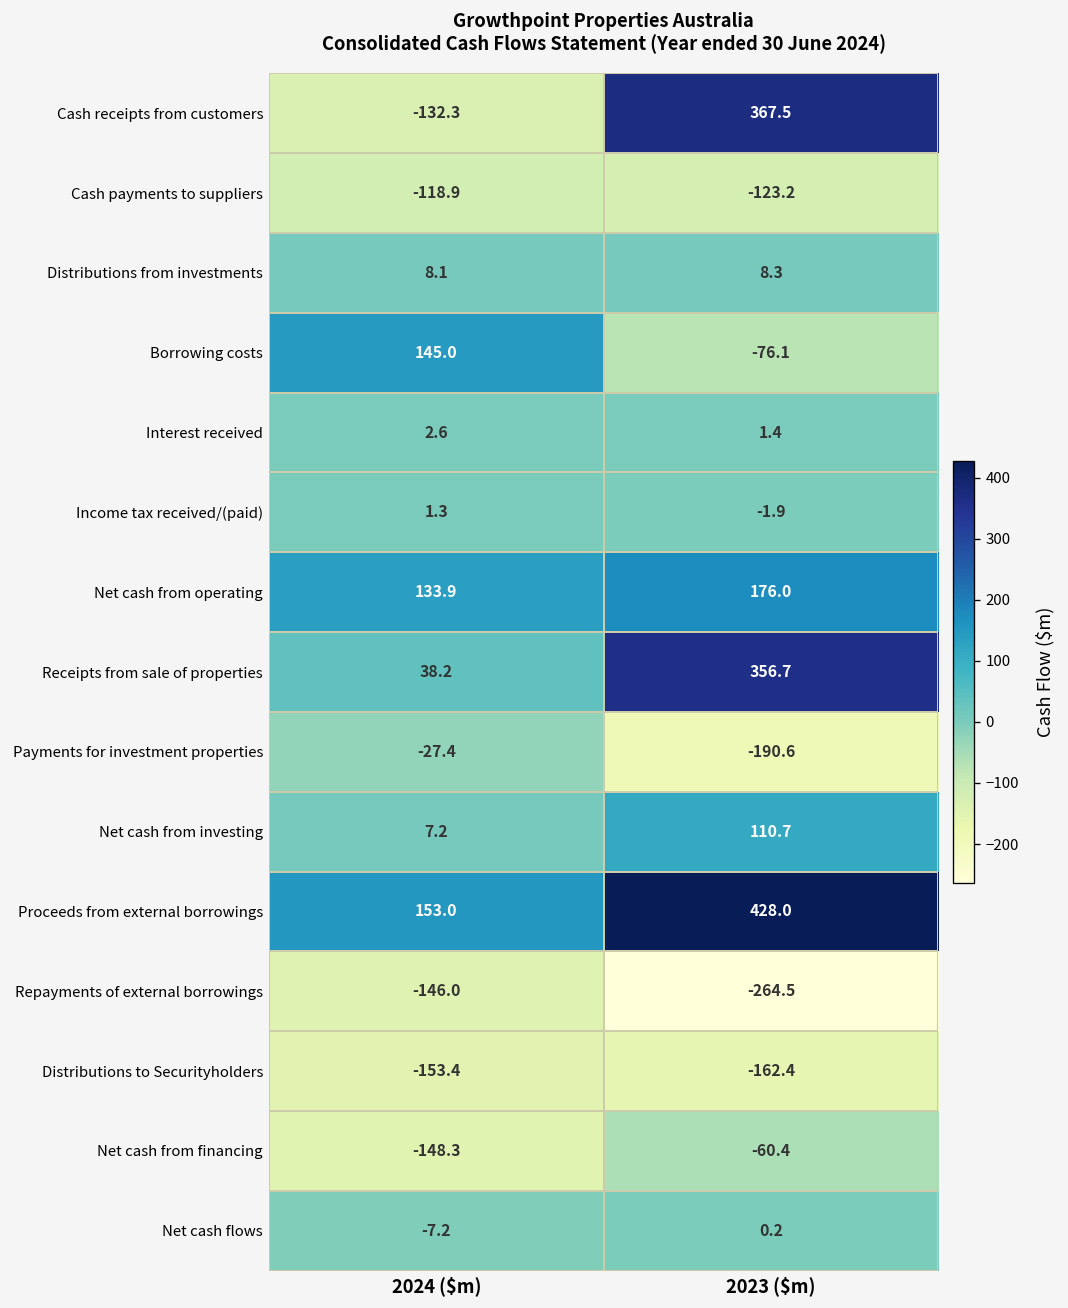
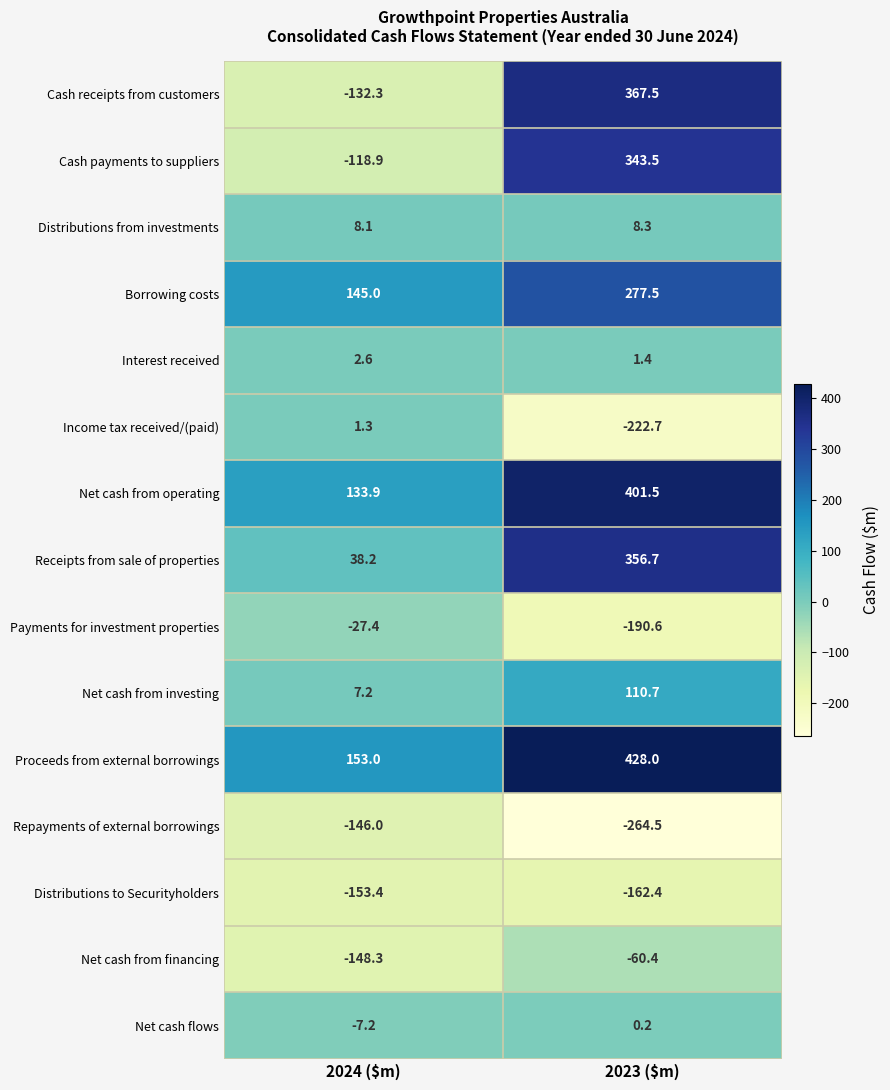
  {
    "Cash receipts from customers": {
      "2024 ($m)": -132.3,
      "2023 ($m)": 367.5
    },
    "Cash payments to suppliers": {
      "2024 ($m)": -118.9,
-     "2023 ($m)": -123.2
+     "2023 ($m)": 343.5
    },
    "Distributions from investments": {
      "2024 ($m)": 8.1,
      "2023 ($m)": 8.3
    },
    "Borrowing costs": {
      "2024 ($m)": 145.0,
-     "2023 ($m)": -76.1
+     "2023 ($m)": 277.5
    },
    "Interest received": {
      "2024 ($m)": 2.6,
      "2023 ($m)": 1.4
    },
    "Income tax received/(paid)": {
      "2024 ($m)": 1.3,
-     "2023 ($m)": -1.9
+     "2023 ($m)": -222.7
    },
    "Net cash from operating": {
      "2024 ($m)": 133.9,
-     "2023 ($m)": 176.0
+     "2023 ($m)": 401.5
    },
    "Receipts from sale of properties": {
      "2024 ($m)": 38.2,
      "2023 ($m)": 356.7
    },
    "Payments for investment properties": {
      "2024 ($m)": -27.4,
      "2023 ($m)": -190.6
    },
    "Net cash from investing": {
      "2024 ($m)": 7.2,
      "2023 ($m)": 110.7
    },
    "Proceeds from external borrowings": {
      "2024 ($m)": 153.0,
      "2023 ($m)": 428.0
    },
    "Repayments of external borrowings": {
      "2024 ($m)": -146.0,
      "2023 ($m)": -264.5
    },
    "Distributions to Securityholders": {
      "2024 ($m)": -153.4,
      "2023 ($m)": -162.4
    },
    "Net cash from financing": {
      "2024 ($m)": -148.3,
      "2023 ($m)": -60.4
    },
    "Net cash flows": {
      "2024 ($m)": -7.2,
      "2023 ($m)": 0.2
    }
  }
